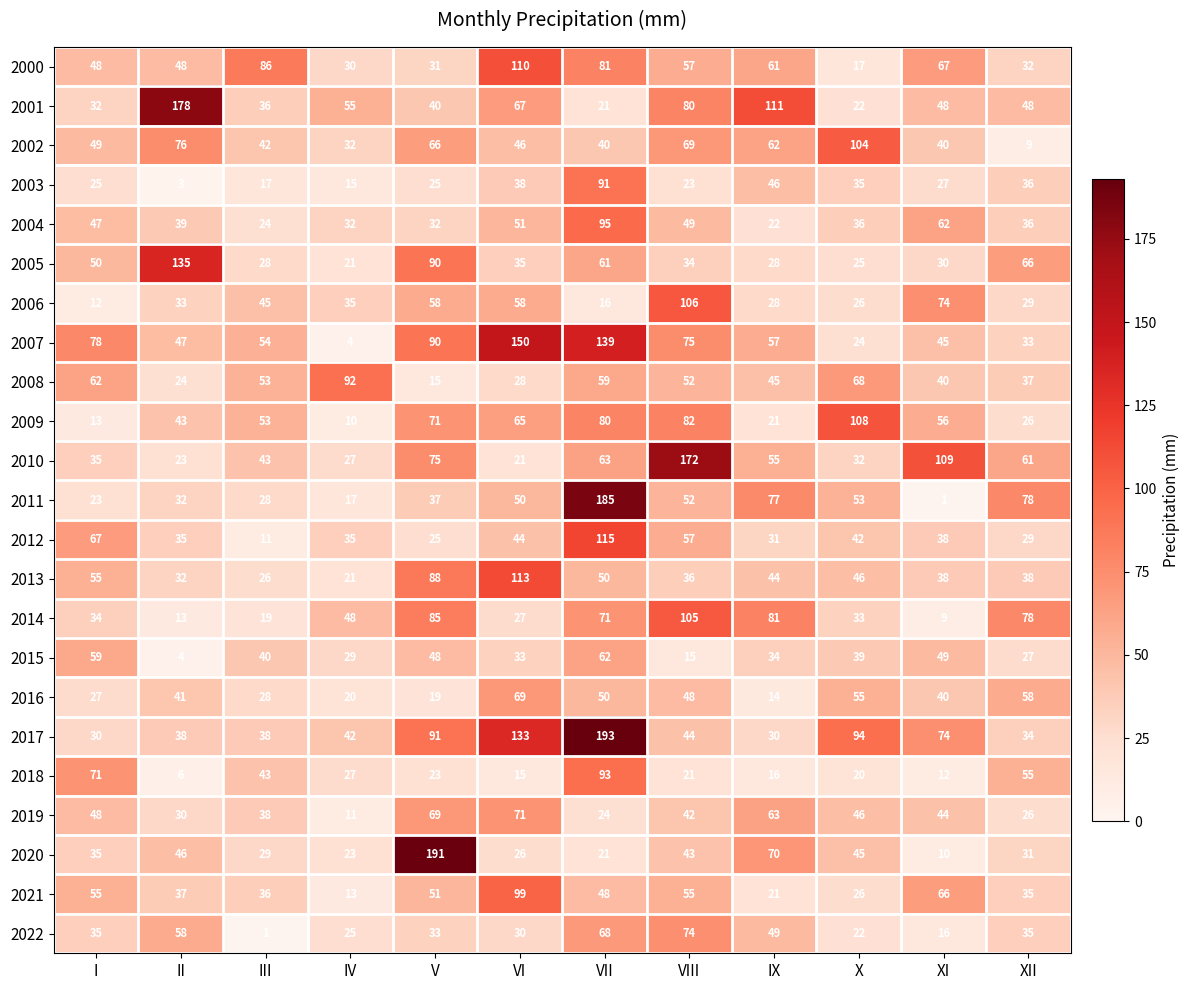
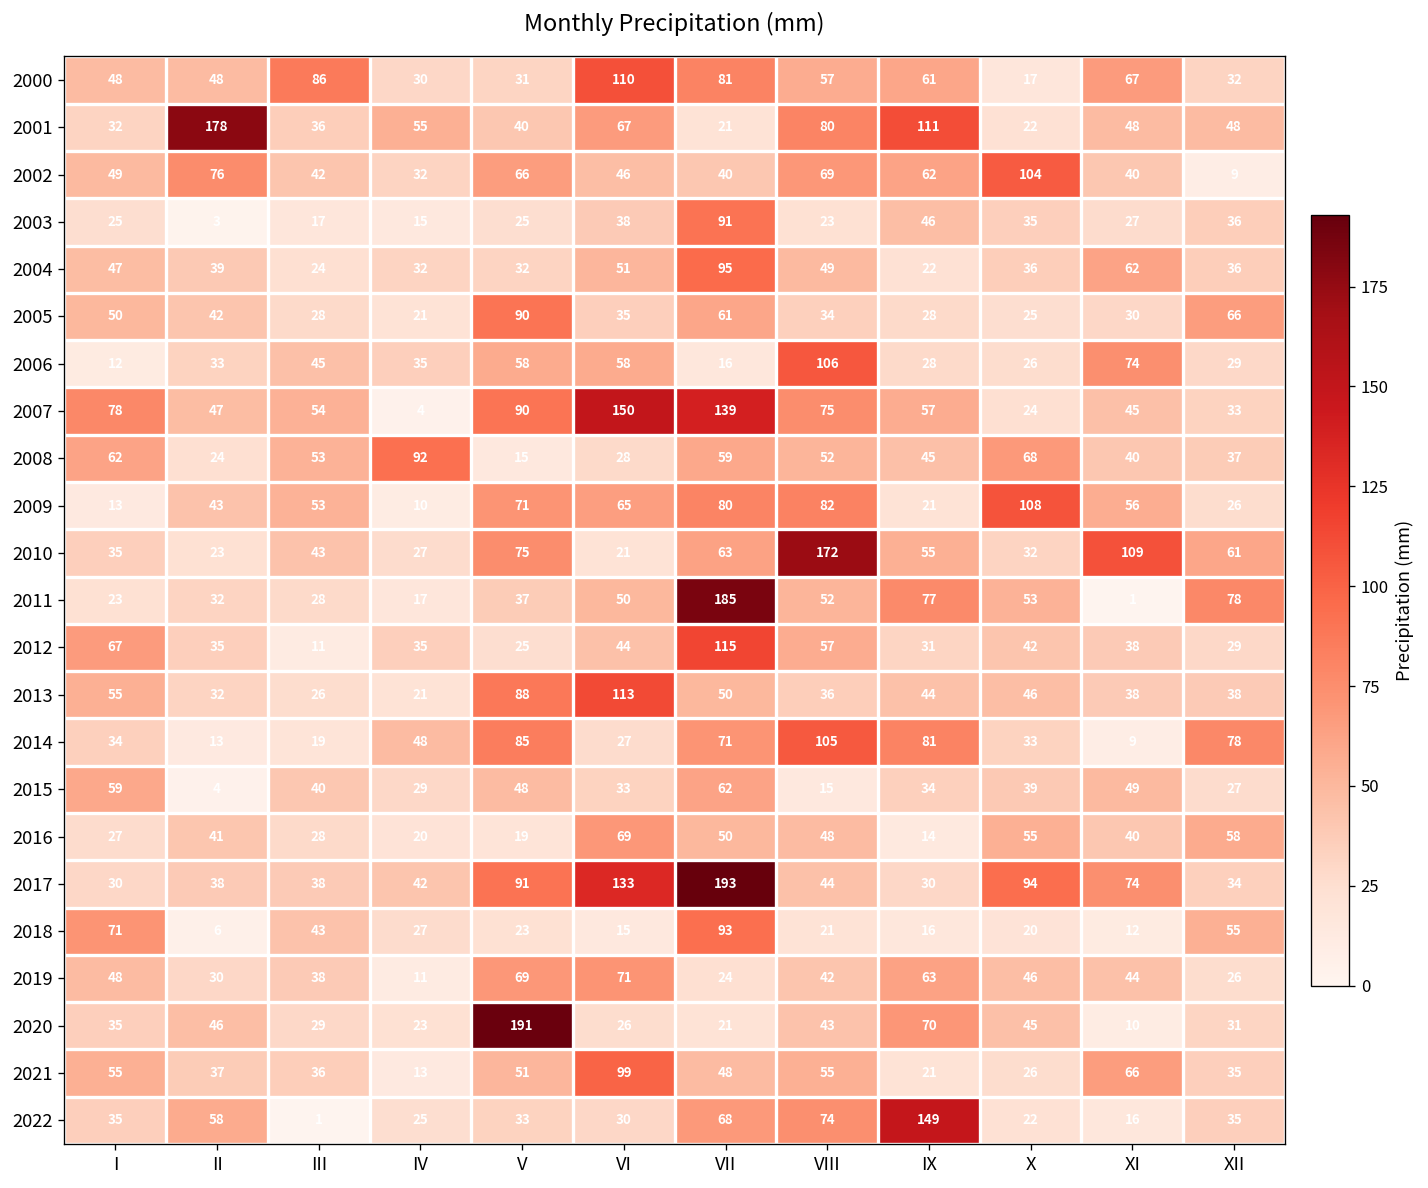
  {
    "2005": {
      "I": 50,
-     "II": 135,
+     "II": 42,
      "III": 28,
      "V": 90,
      "VI": 35,
      "VII": 61,
      "VIII": 34,
      "IX": 28,
      "XI": 30,
      "XII": 66
    },
    "2022": {
      "I": 35,
      "II": 58,
      "V": 33,
      "VI": 30,
      "VII": 68,
      "VIII": 74,
-     "IX": 49,
+     "IX": 149,
      "XII": 35
    }
  }
